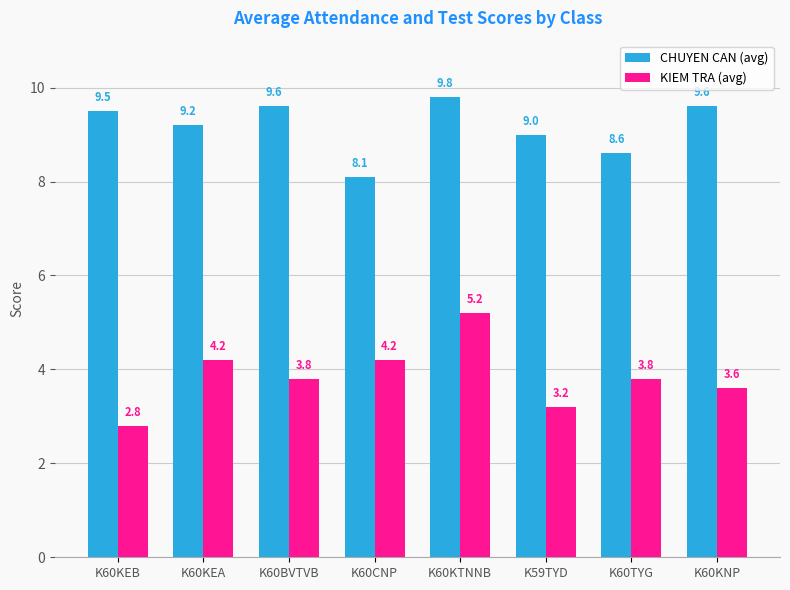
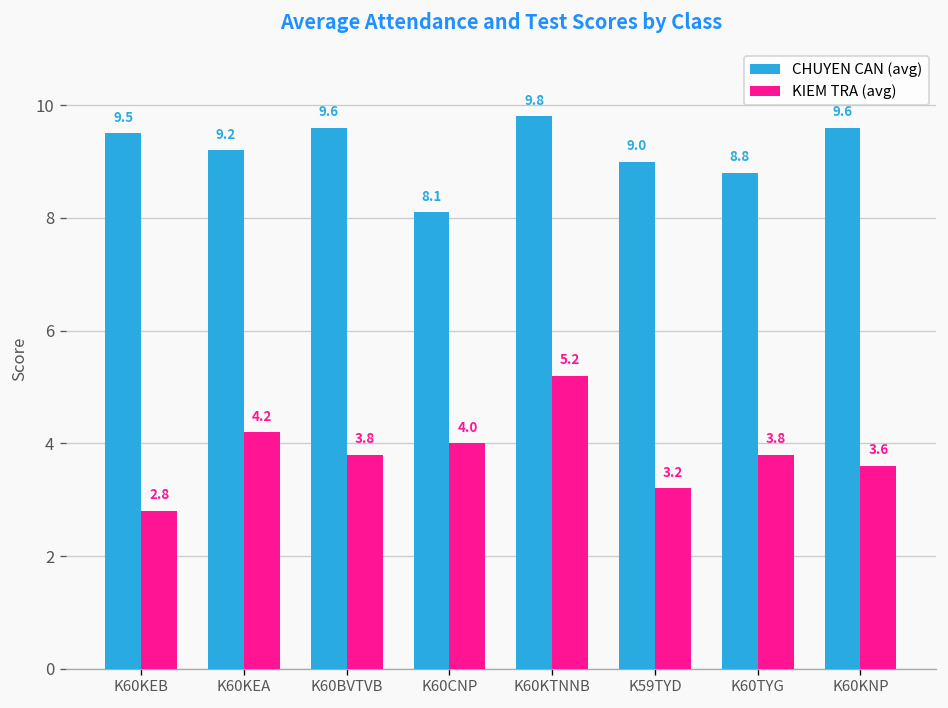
  {
    "CHUYEN CAN (avg)": {
      "K60KEB": 9.5,
      "K60KEA": 9.2,
      "K60BVTVB": 9.6,
      "K60CNP": 8.1,
      "K60KTNNB": 9.8,
      "K59TYD": 9.0,
-     "K60TYG": 8.6
+     "K60TYG": 8.8
    },
    "KIEM TRA (avg)": {
      "K60KEB": 2.8,
      "K60KEA": 4.2,
      "K60BVTVB": 3.8,
-     "K60CNP": 4.2,
+     "K60CNP": 4.0,
      "K60KTNNB": 5.2,
      "K59TYD": 3.2,
      "K60TYG": 3.8,
      "K60KNP": 3.6
    }
  }
